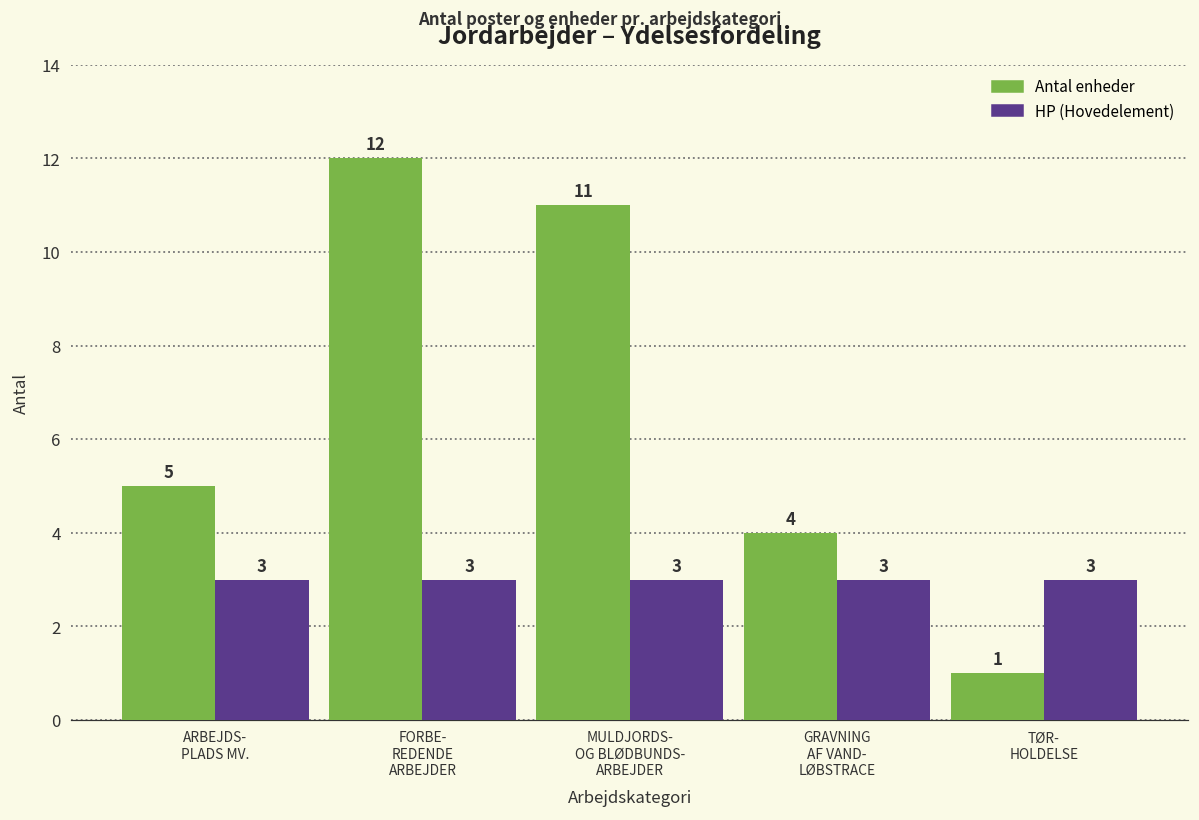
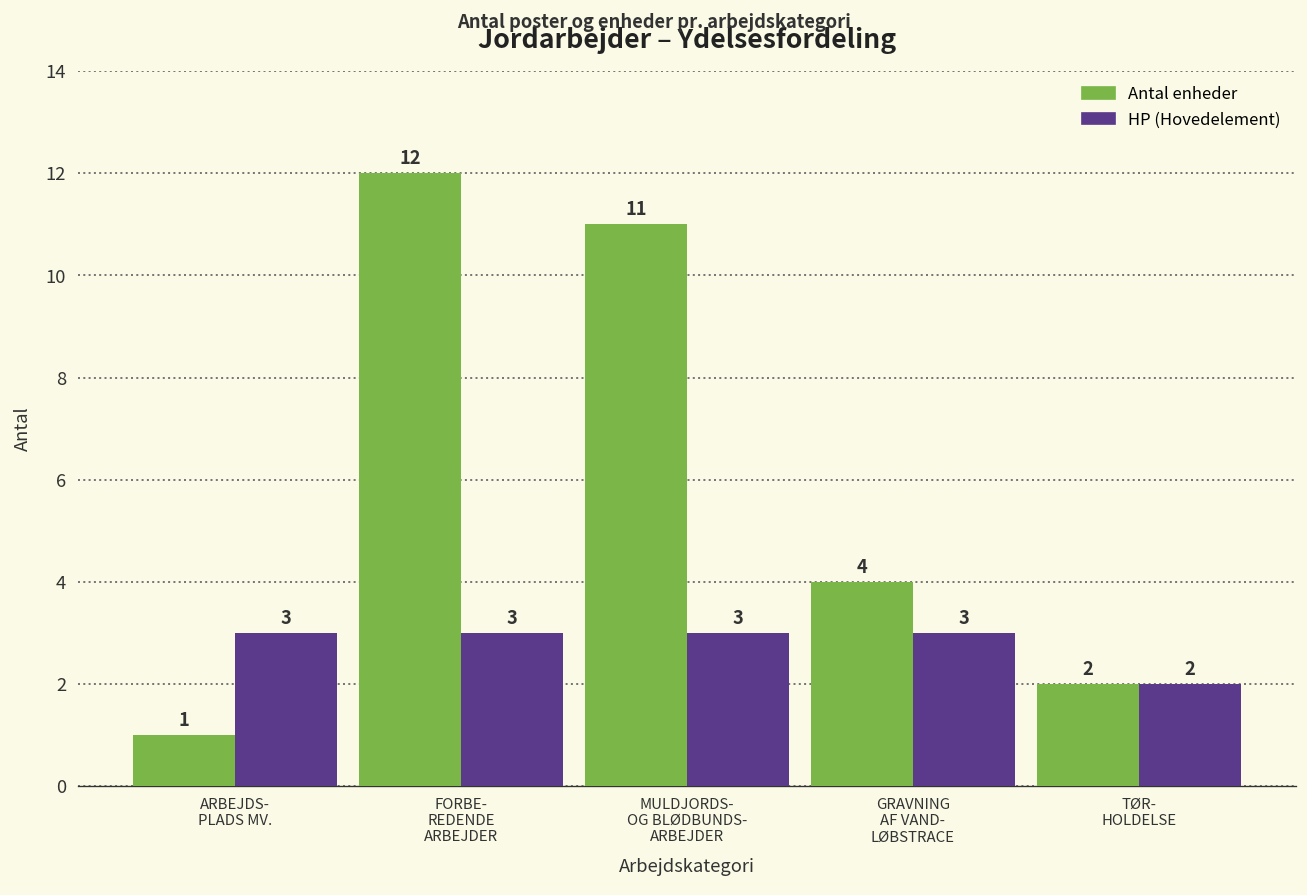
  {
    "Antal enheder": {
-     "ARBEJDS- PLADS MV.": 5,
+     "ARBEJDS- PLADS MV.": 1,
      "FORBE- REDENDE ARBEJDER": 12,
      "MULDJORDS- OG BLØDBUNDS- ARBEJDER": 11,
      "GRAVNING AF VAND- LØBSTRACE": 4,
-     "TØR- HOLDELSE": 1
+     "TØR- HOLDELSE": 2
    },
    "HP (Hovedelement)": {
      "ARBEJDS- PLADS MV.": 3,
      "FORBE- REDENDE ARBEJDER": 3,
      "MULDJORDS- OG BLØDBUNDS- ARBEJDER": 3,
      "GRAVNING AF VAND- LØBSTRACE": 3,
-     "TØR- HOLDELSE": 3
+     "TØR- HOLDELSE": 2
    }
  }
